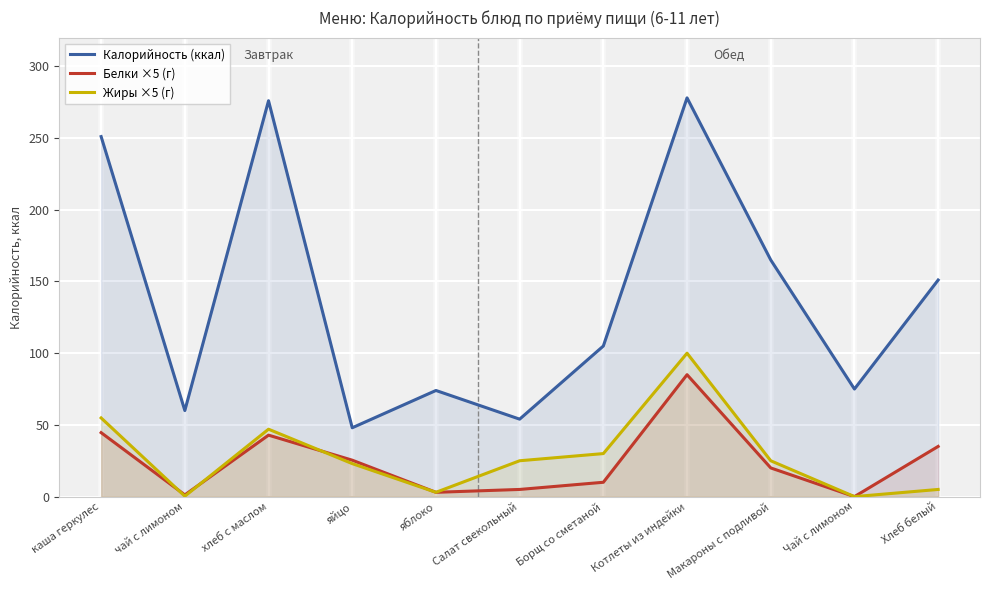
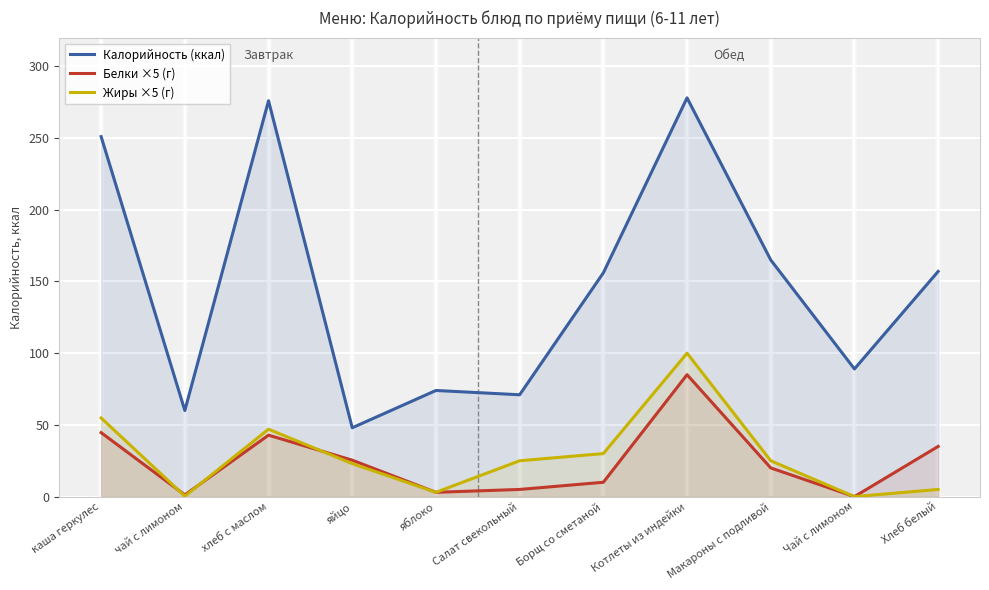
  {
    "Калорийность (ккал)": {
      "каша геркулес": 251,
      "чай с лимоном": 60,
      "хлеб с маслом": 276,
      "яйцо": 48,
      "яблоко": 74,
-     "Салат свекольный": 54,
-     "Борщ со сметаной": 105,
+     "Салат свекольный": 71,
+     "Борщ со сметаной": 156,
      "Котлеты из индейки": 278,
      "Макароны с подливой": 165,
-     "Чай с лимоном": 75,
-     "Хлеб белый": 151
+     "Чай с лимоном": 89,
+     "Хлеб белый": 157
    },
    "Белки ×5 (г)": {
      "каша геркулес": 45,
      "хлеб с маслом": 43,
      "яйцо": 25,
      "Салат свекольный": 5,
      "Борщ со сметаной": 10,
      "Котлеты из индейки": 85,
      "Макароны с подливой": 20,
      "Хлеб белый": 35
    },
    "Жиры ×5 (г)": {
      "каша геркулес": 55,
      "хлеб с маслом": 47,
      "яйцо": 23,
      "Салат свекольный": 25,
      "Борщ со сметаной": 30,
      "Котлеты из индейки": 100,
      "Макароны с подливой": 25,
      "Хлеб белый": 5
    }
  }
